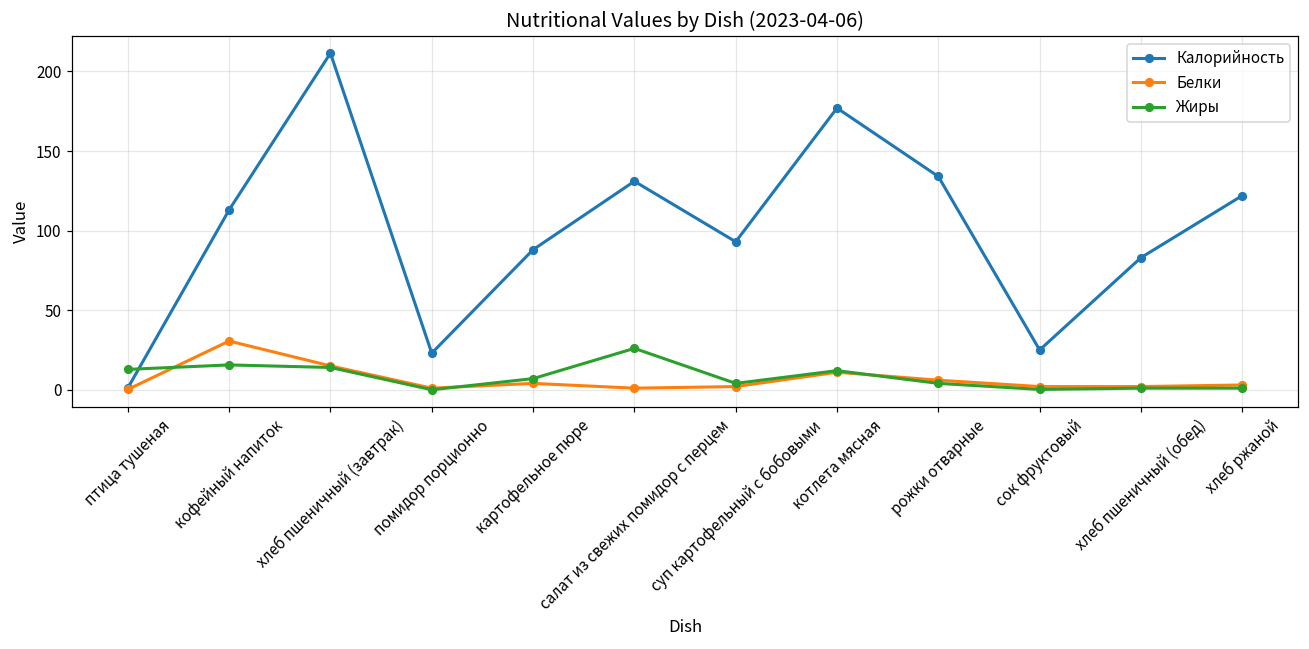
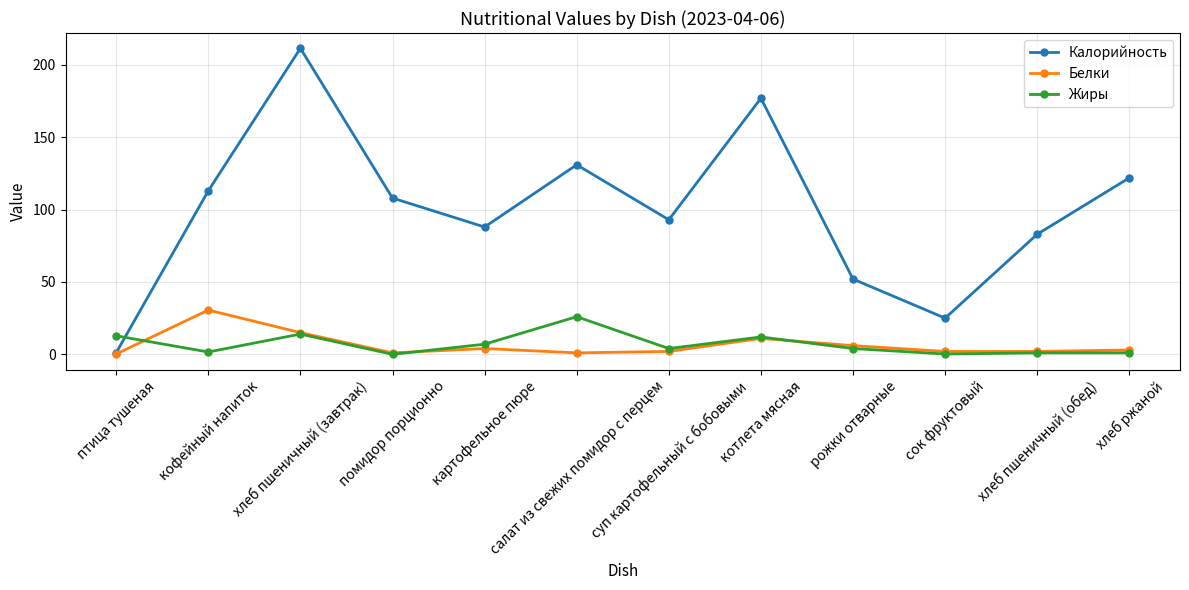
  {
    "Калорийность": {
      "кофейный напиток": 113,
      "хлеб пшеничный (завтрак)": 212,
-     "помидор порционно": 23,
+     "помидор порционно": 108,
      "картофельное пюре": 88,
      "салат из свежих помидор с перцем": 131,
      "суп картофельный с бобовыми": 93,
      "котлета мясная": 177,
-     "рожки отварные": 134,
+     "рожки отварные": 52,
      "сок фруктовый": 25,
      "хлеб пшеничный (обед)": 83,
      "хлеб ржаной": 122
    },
    "Белки": {
      "кофейный напиток": 31,
      "картофельное пюре": 4,
      "салат из свежих помидор с перцем": 1,
      "суп картофельный с бобовыми": 2,
      "рожки отварные": 6,
      "сок фруктовый": 2,
      "хлеб ржаной": 3
    },
    "Жиры": {
      "птица тушеная": 13,
-     "кофейный напиток": 16,
+     "кофейный напиток": 2,
      "картофельное пюре": 7,
      "салат из свежих помидор с перцем": 26,
      "суп картофельный с бобовыми": 4,
      "рожки отварные": 4,
      "сок фруктовый": 0,
      "хлеб ржаной": 1
    }
  }
